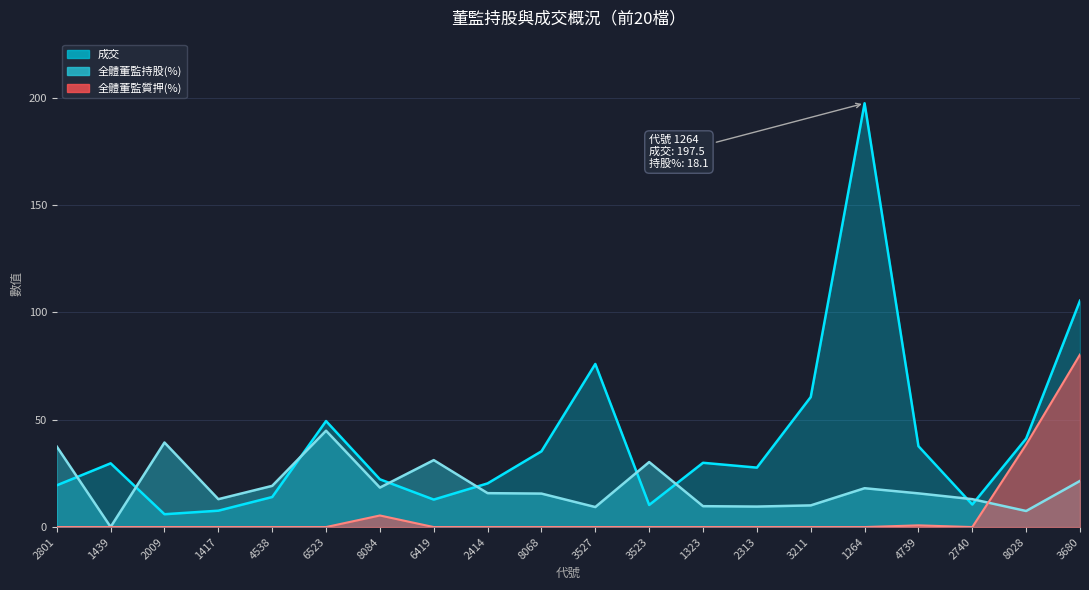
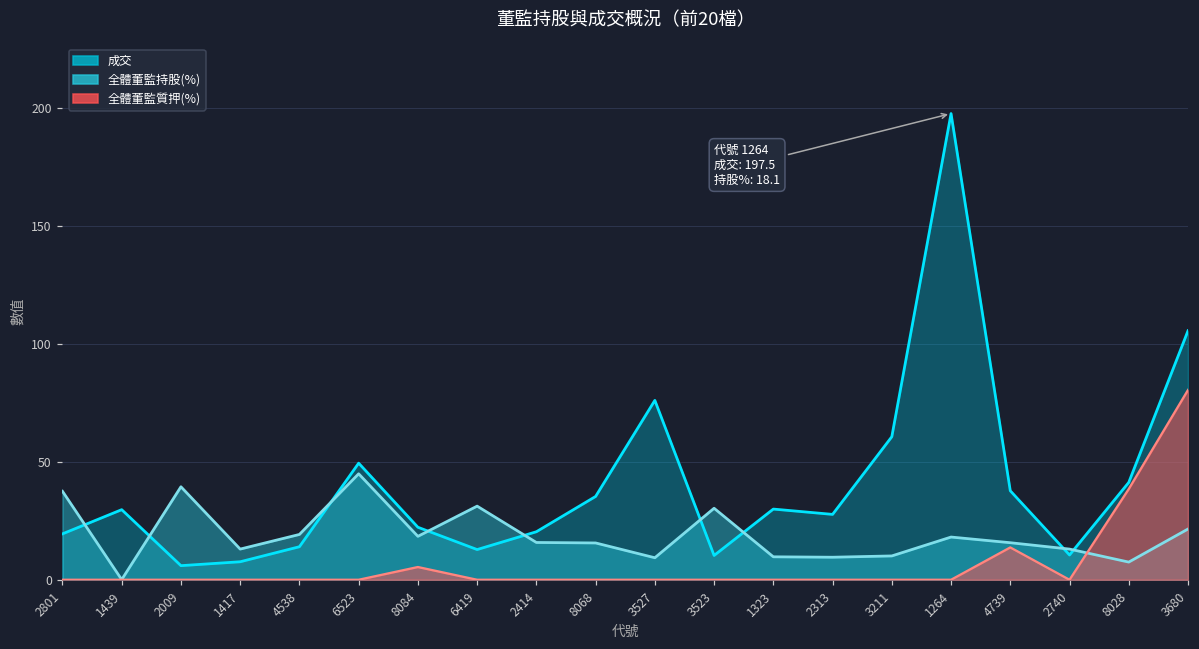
  {
    "全體董監質押(%)": {
      "2801": 0,
      "2009": 0,
      "1417": 0,
      "4538": 0,
      "6523": 0,
      "8084": 5,
      "6419": 0,
      "2414": 0,
      "8068": 0,
      "3527": 0,
      "3523": 0,
      "1323": 0,
      "2313": 0,
      "3211": 0,
      "1264": 0,
-     "4739": 1,
+     "4739": 14,
      "2740": 0,
      "8028": 38,
      "3680": 80
    }
  }
